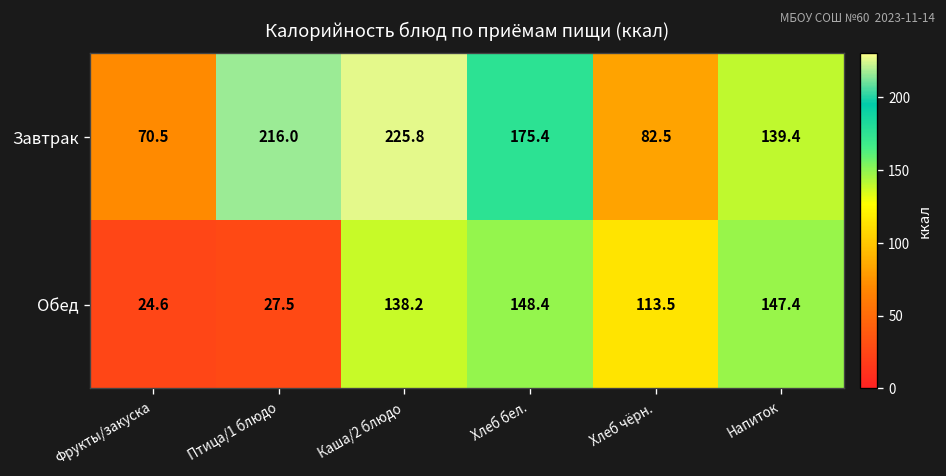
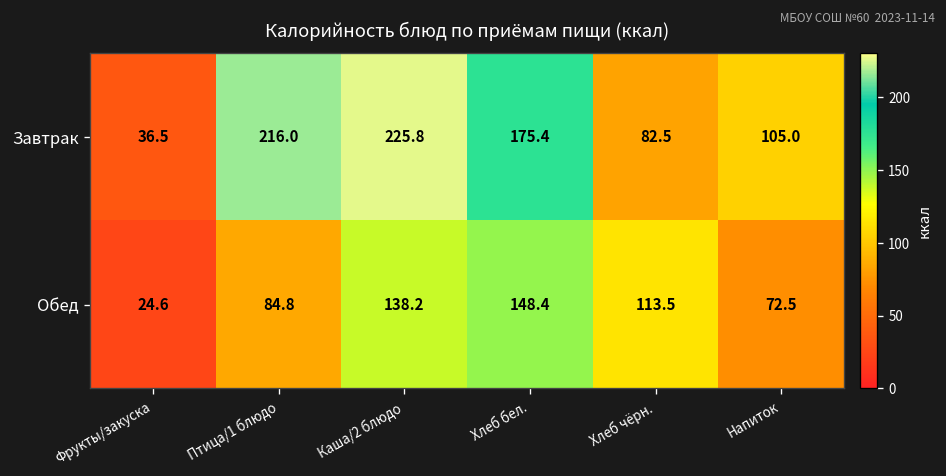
  {
    "Завтрак": {
-     "Фрукты/закуска": 70.5,
+     "Фрукты/закуска": 36.5,
      "Птица/1 блюдо": 216.0,
      "Каша/2 блюдо": 225.8,
      "Хлеб бел.": 175.4,
      "Хлеб чёрн.": 82.5,
-     "Напиток": 139.4
+     "Напиток": 105.0
    },
    "Обед": {
      "Фрукты/закуска": 24.6,
-     "Птица/1 блюдо": 27.5,
+     "Птица/1 блюдо": 84.8,
      "Каша/2 блюдо": 138.2,
      "Хлеб бел.": 148.4,
      "Хлеб чёрн.": 113.5,
-     "Напиток": 147.4
+     "Напиток": 72.5
    }
  }
